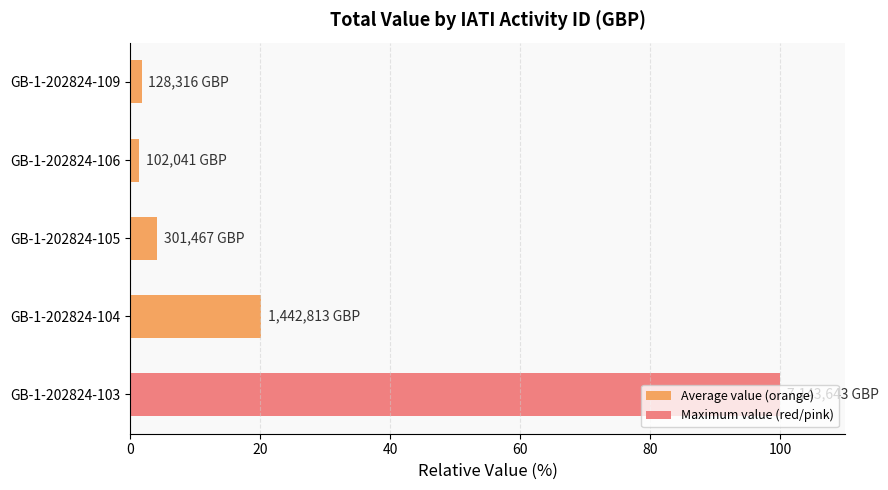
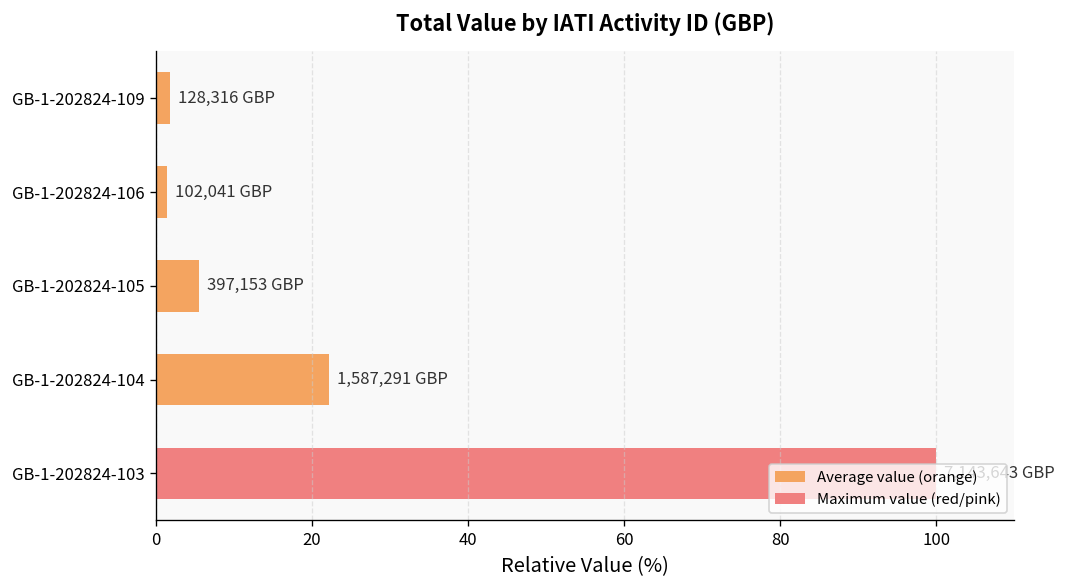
  {
-   "GB-1-202824-105": "301,467",
-   "GB-1-202824-104": "1,442,813"
+   "GB-1-202824-105": "397,153",
+   "GB-1-202824-104": "1,587,291"
  }
